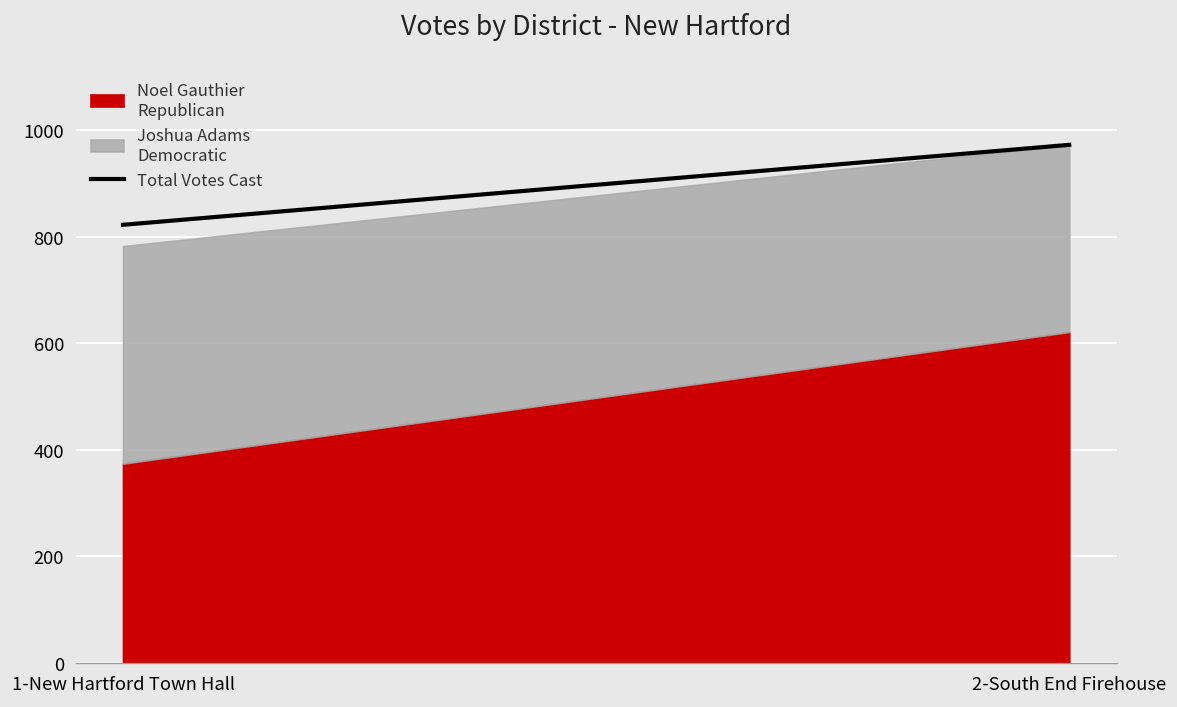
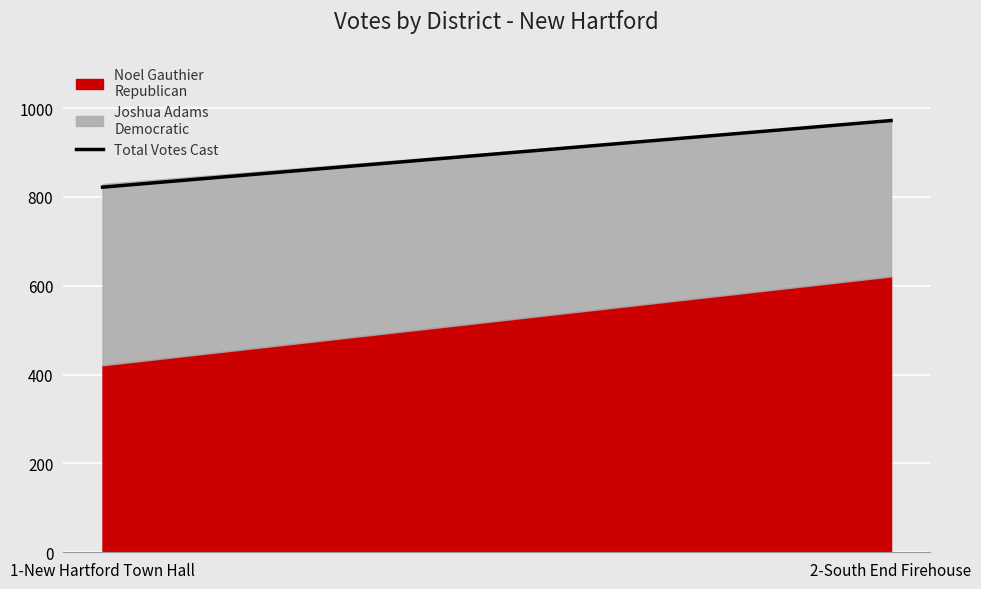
  {
    "Noel Gauthier Republican": {
-     "1-New Hartford Town Hall": 370,
+     "1-New Hartford Town Hall": 420,
      "2-South End Firehouse": 620
    },
    "Total Votes Cast": {
      "1-New Hartford Town Hall": 820
    },
    "Joshua Adams Democratic": {
      "1-New Hartford Town Hall": 410
    }
  }
